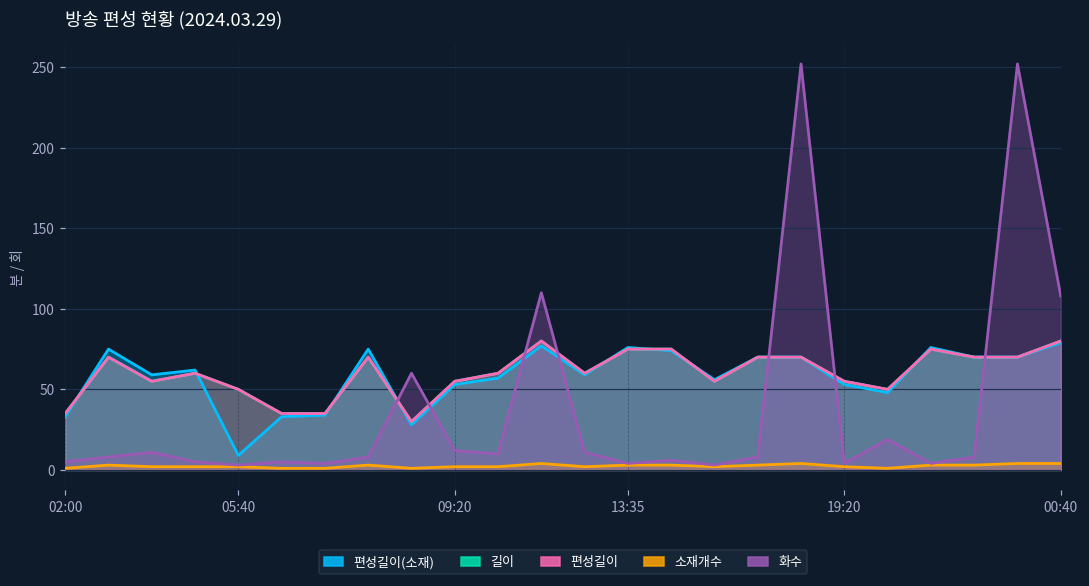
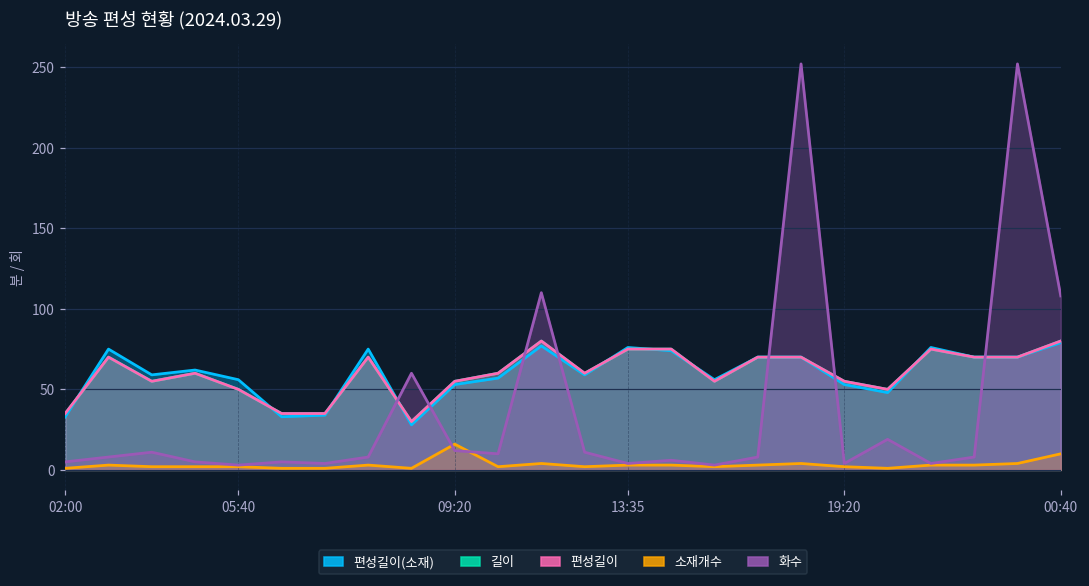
  {
    "편성길이(소재)": {
      "02:00": 33,
-     "05:40": 9,
+     "05:40": 56,
      "09:20": 53,
      "19:20": 53
    },
    "소재개수": {
      "02:00": 1,
-     "09:20": 2,
+     "09:20": 16,
      "19:20": 2,
-     "00:40": 4
+     "00:40": 10
    }
  }
